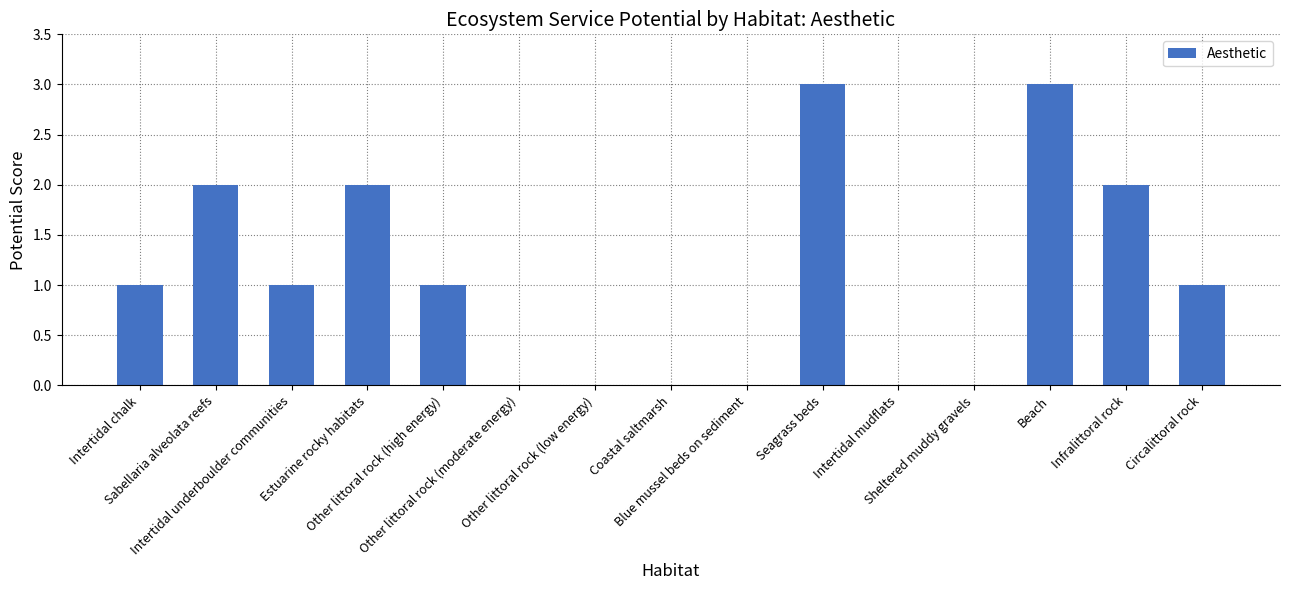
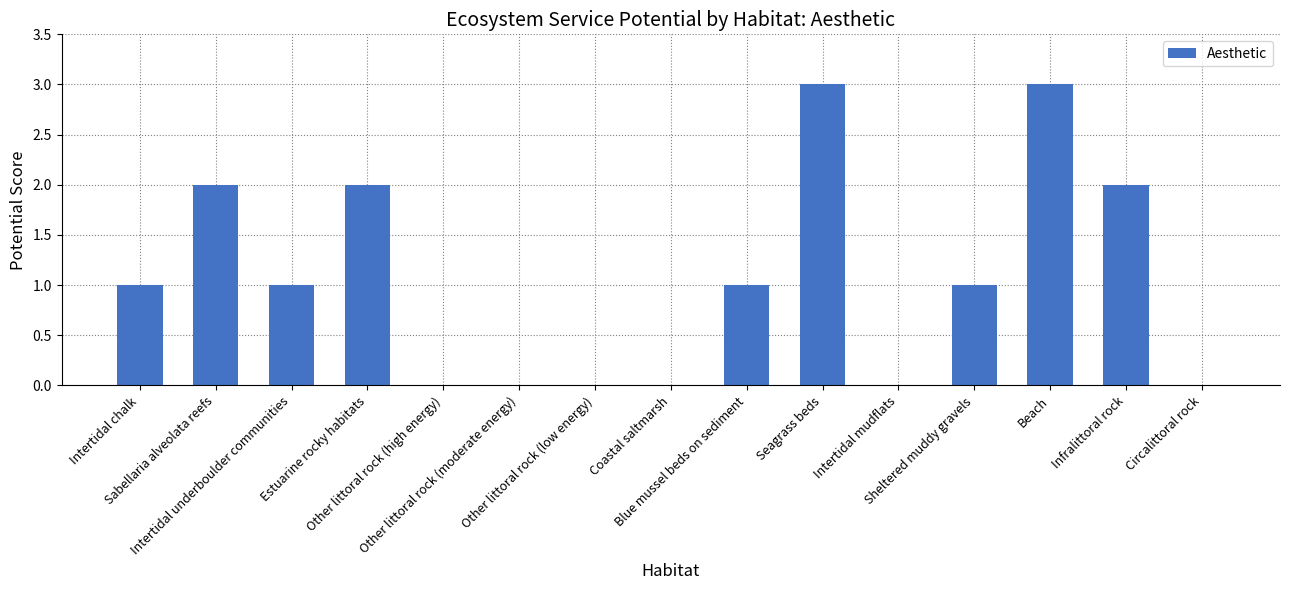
  {
    "Intertidal chalk": 1,
    "Sabellaria alveolata reefs": 2,
    "Intertidal underboulder communities": 1,
    "Estuarine rocky habitats": 2,
-   "Other littoral rock (high energy)": 1,
+   "Other littoral rock (high energy)": 0,
    "Other littoral rock (moderate energy)": 0,
    "Other littoral rock (low energy)": 0,
    "Coastal saltmarsh": 0,
-   "Blue mussel beds on sediment": 0,
+   "Blue mussel beds on sediment": 1,
    "Seagrass beds": 3,
    "Intertidal mudflats": 0,
-   "Sheltered muddy gravels": 0,
+   "Sheltered muddy gravels": 1,
    "Beach": 3,
    "Infralittoral rock": 2,
-   "Circalittoral rock": 1
+   "Circalittoral rock": 0
  }
